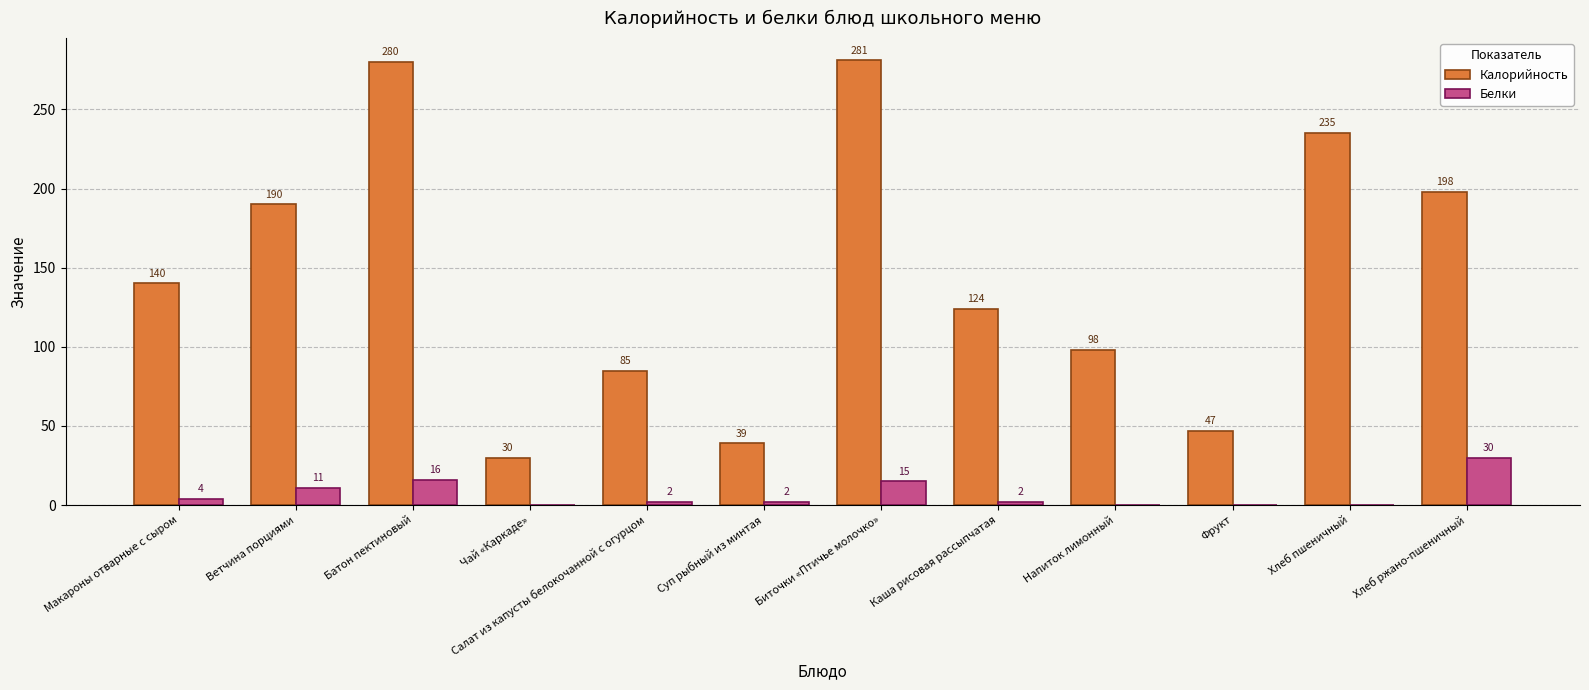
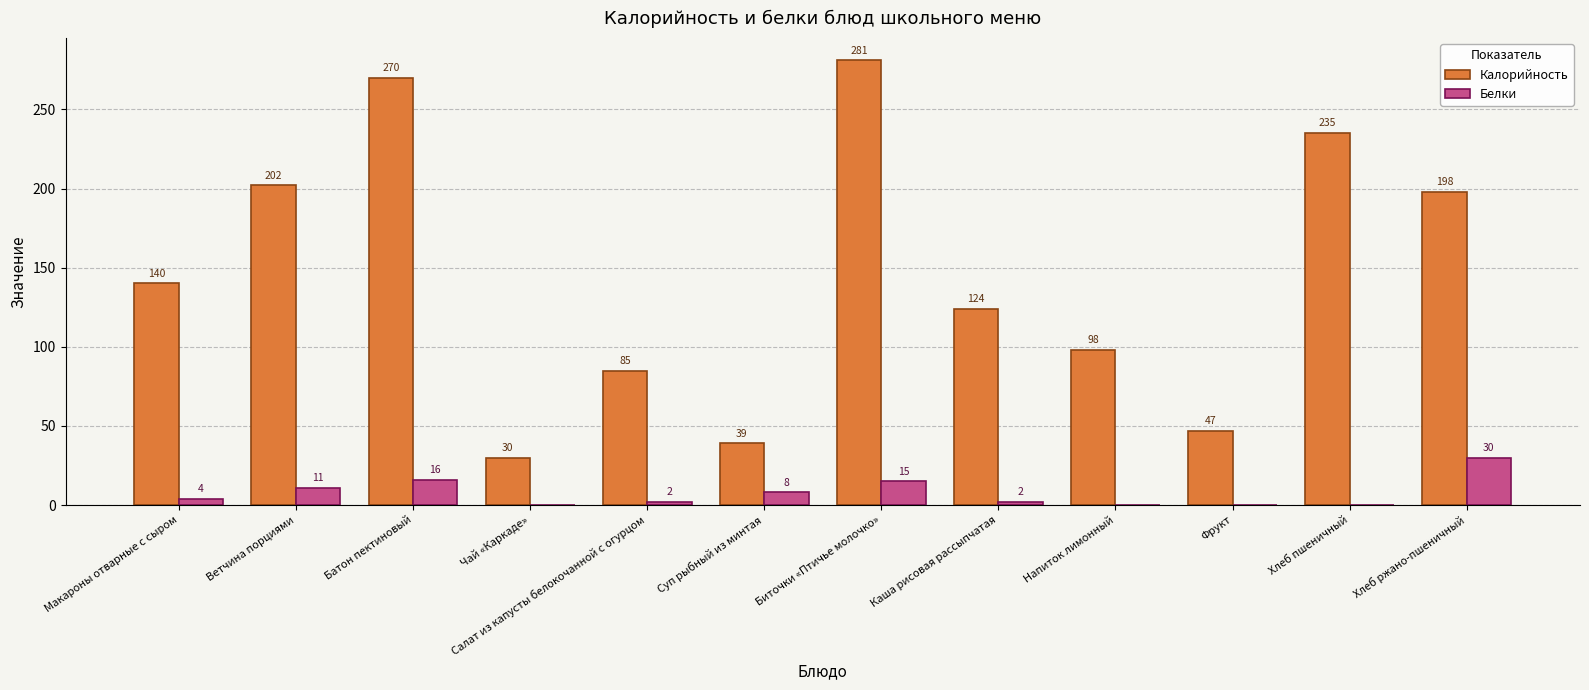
  {
    "Калорийность": {
      "Макароны отварные с сыром": 140,
-     "Ветчина порциями": 190,
-     "Батон пектиновый": 280,
+     "Ветчина порциями": 202,
+     "Батон пектиновый": 270,
      "Чай «Каркаде»": 30,
      "Салат из капусты белокочанной с огурцом": 85,
      "Суп рыбный из минтая": 39,
      "Биточки «Птичье молочко»": 281,
      "Каша рисовая рассыпчатая": 124,
      "Напиток лимонный": 98,
      "Фрукт": 47,
      "Хлеб пшеничный": 235,
      "Хлеб ржано-пшеничный": 198
    },
    "Белки": {
      "Макароны отварные с сыром": 4,
      "Ветчина порциями": 11,
      "Батон пектиновый": 16,
      "Салат из капусты белокочанной с огурцом": 2,
-     "Суп рыбный из минтая": 2,
+     "Суп рыбный из минтая": 8,
      "Биточки «Птичье молочко»": 15,
      "Каша рисовая рассыпчатая": 2,
      "Хлеб ржано-пшеничный": 30
    }
  }
